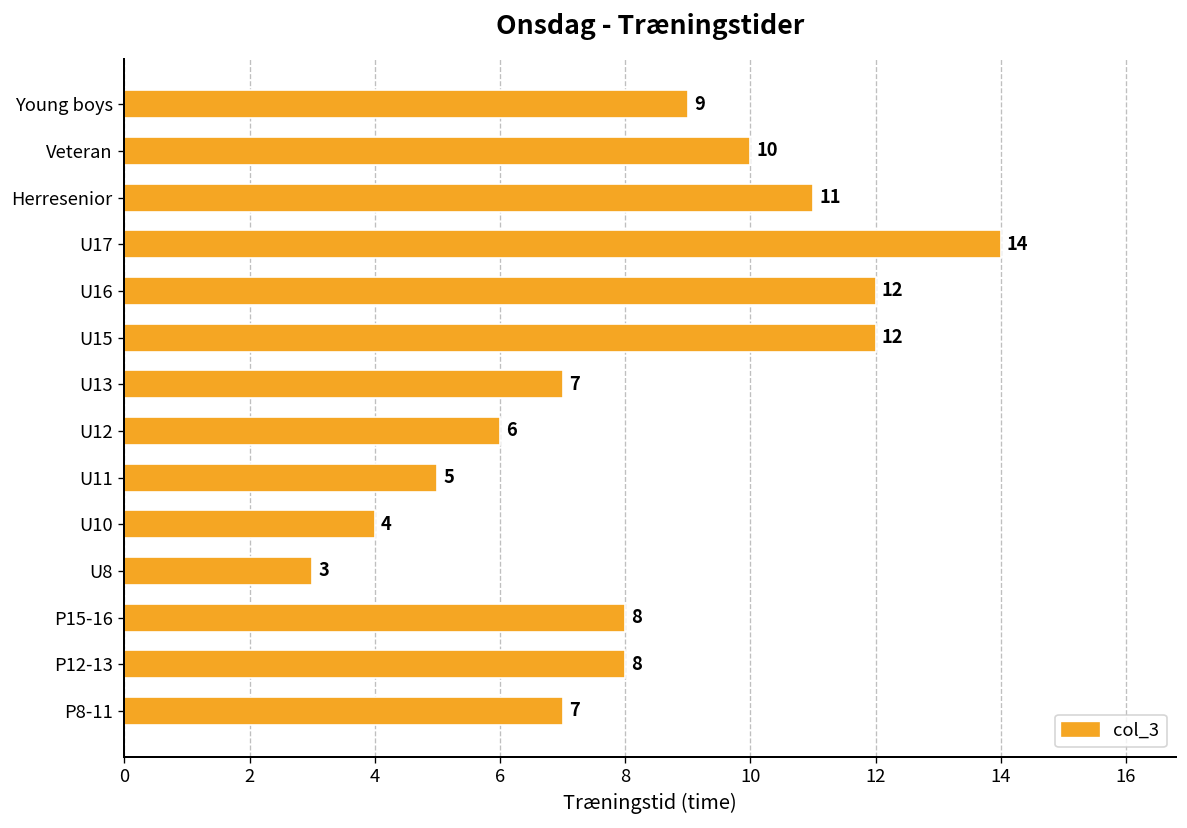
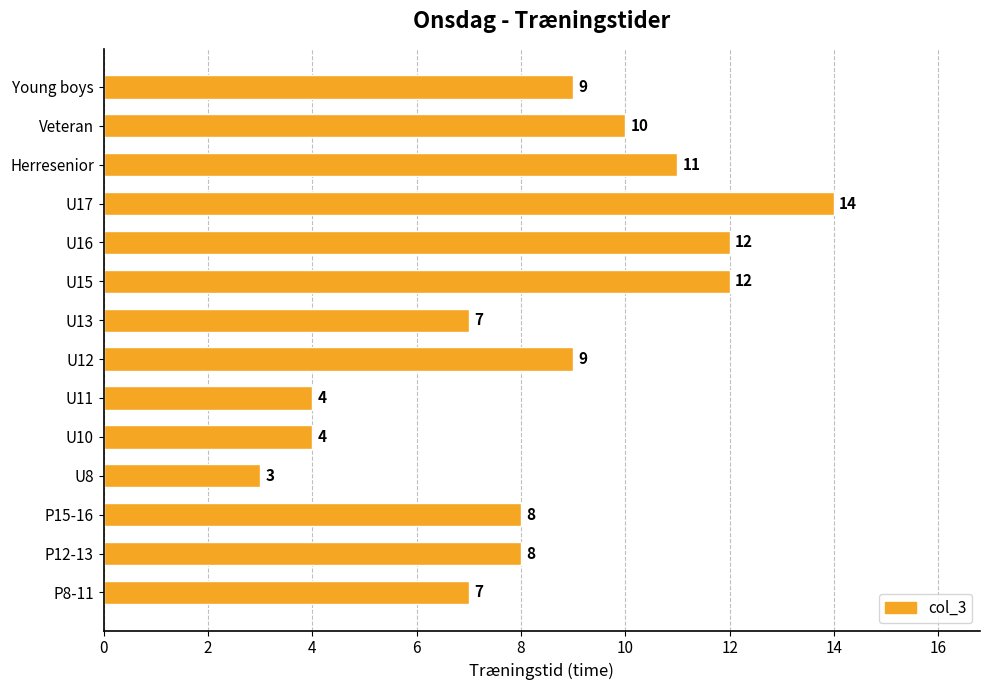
  {
    "Young boys": 9,
    "Veteran": 10,
    "Herresenior": 11,
    "U17": 14,
    "U16": 12,
    "U15": 12,
    "U13": 7,
-   "U12": 6,
-   "U11": 5,
+   "U12": 9,
+   "U11": 4,
    "U10": 4,
    "U8": 3,
    "P15-16": 8,
    "P12-13": 8,
    "P8-11": 7
  }
